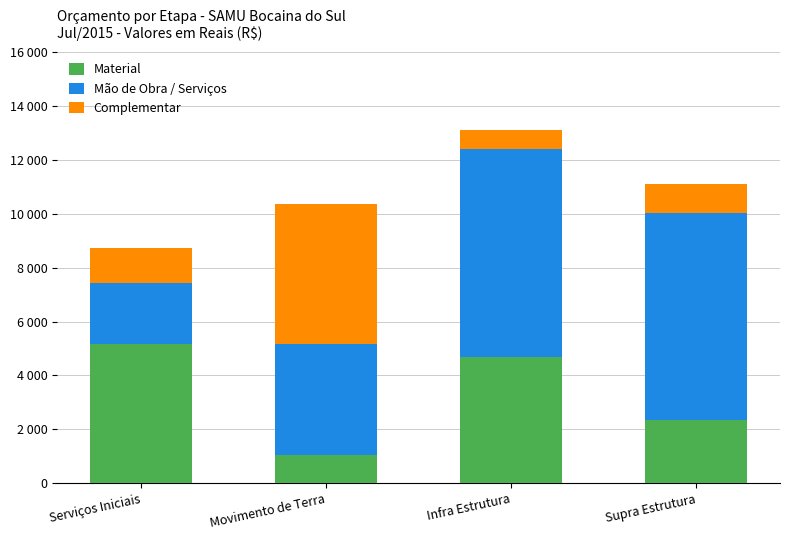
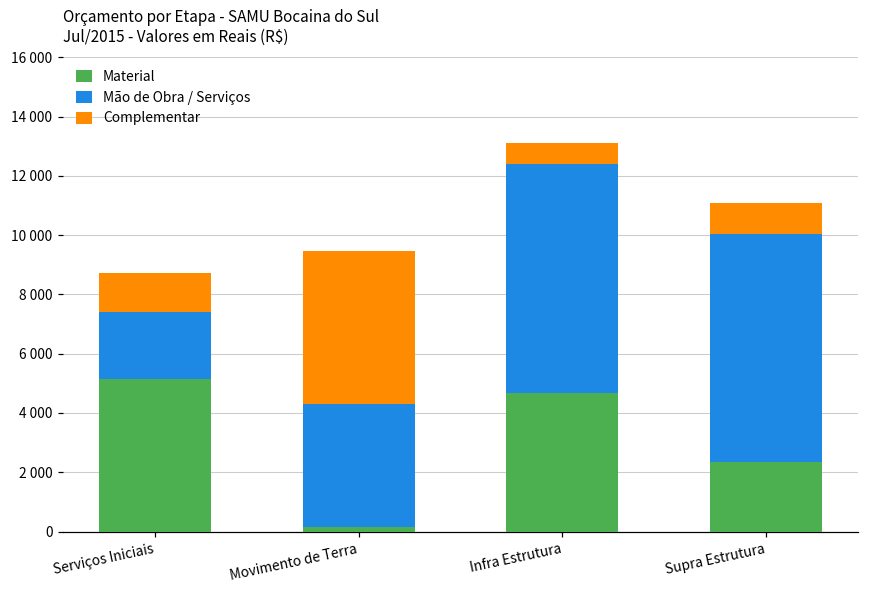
  {
    "Material": {
      "Serviços Iniciais": 5200,
-     "Movimento de Terra": 1000,
+     "Movimento de Terra": 200,
      "Infra Estrutura": 4700,
      "Supra Estrutura": 2400
    },
    "Mão de Obra / Serviços": {
      "Serviços Iniciais": 2300,
      "Movimento de Terra": 4100,
      "Infra Estrutura": 7700,
      "Supra Estrutura": 7700
    },
    "Complementar": {
      "Serviços Iniciais": 1300,
      "Movimento de Terra": 5200,
      "Infra Estrutura": 700,
      "Supra Estrutura": 1100
    }
  }
